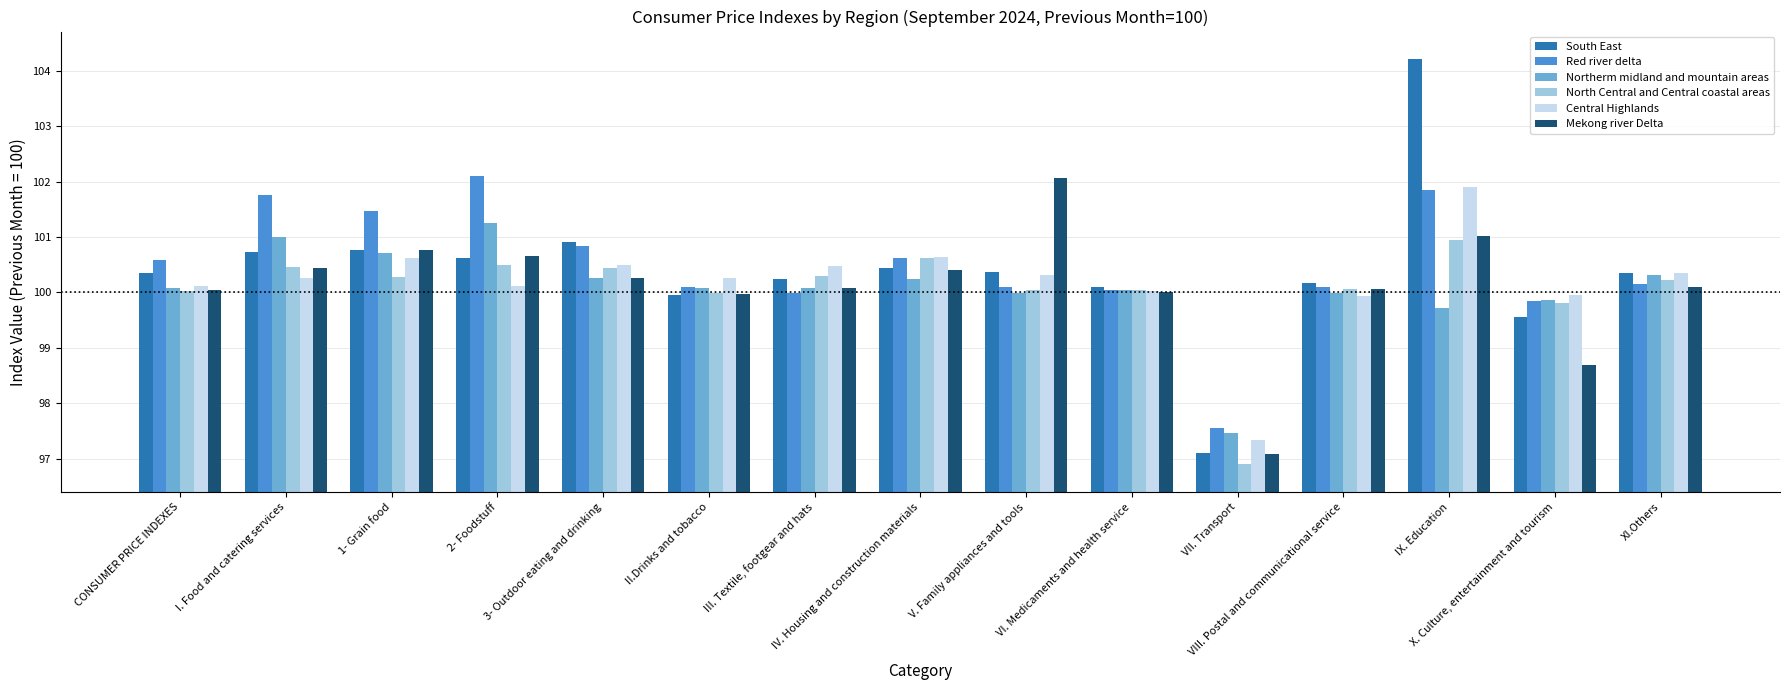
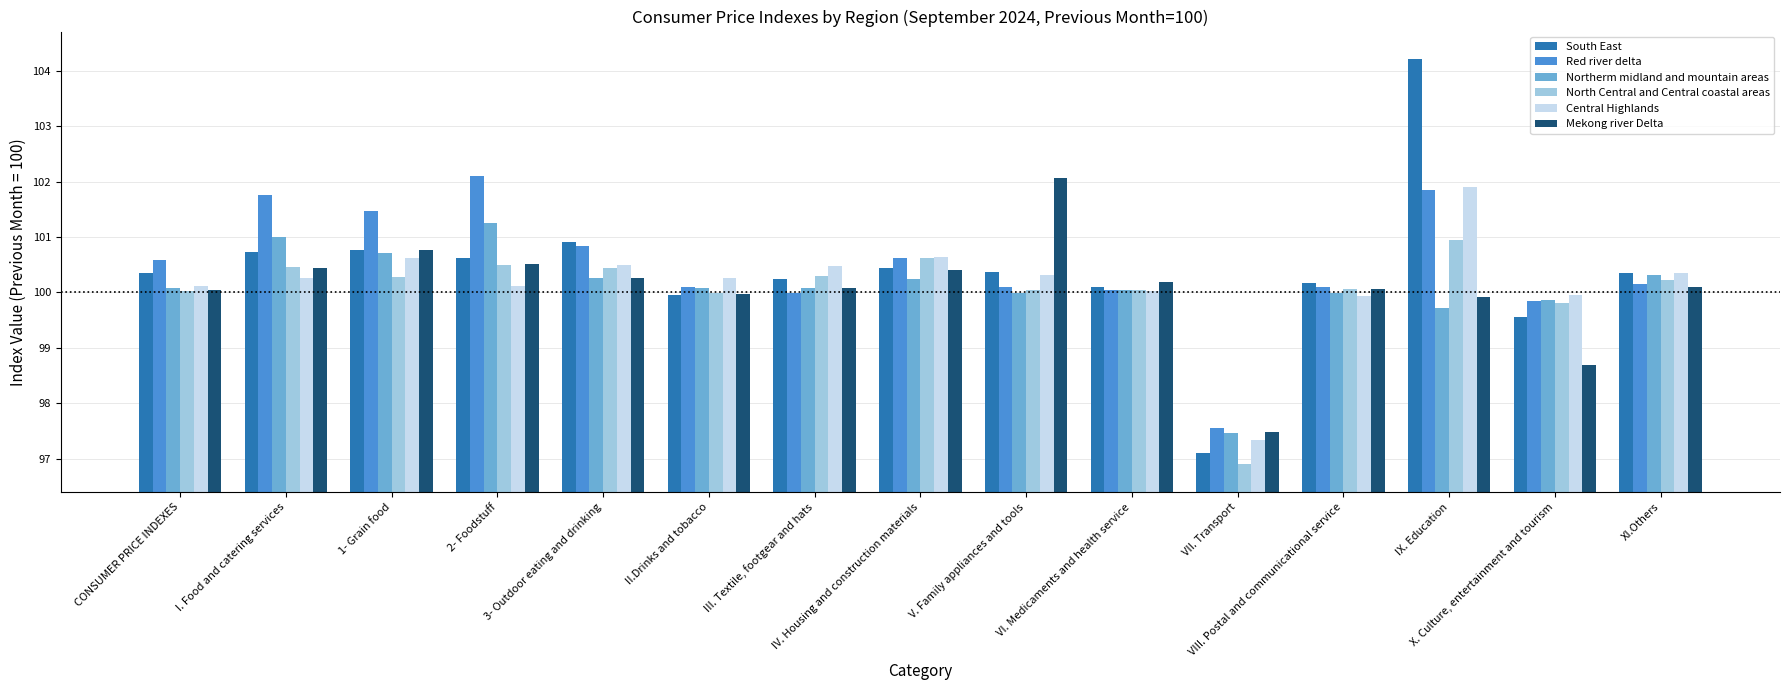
  {
    "Mekong river Delta": {
      "CONSUMER PRICE INDEXES": 100.0,
      "I. Food and catering services": 100.4,
      "1- Grain food": 100.8,
-     "2- Foodstuff": 100.7,
+     "2- Foodstuff": 100.5,
      "3- Outdoor eating and drinking": 100.3,
      "II.Drinks and tobacco": 100.0,
      "III. Textile, footgear and hats": 100.1,
      "IV. Housing and construction materials": 100.4,
      "V. Family appliances and tools": 102.1,
-     "VI. Medicaments and health service": 100.0,
-     "VII. Transport": 97.1,
+     "VI. Medicaments and health service": 100.2,
+     "VII. Transport": 97.5,
      "VIII. Postal and communicational service": 100.1,
-     "IX. Education": 101.0,
+     "IX. Education": 99.9,
      "X. Culture, entertainment and tourism": 98.7,
      "XI.Others": 100.1
    }
  }
